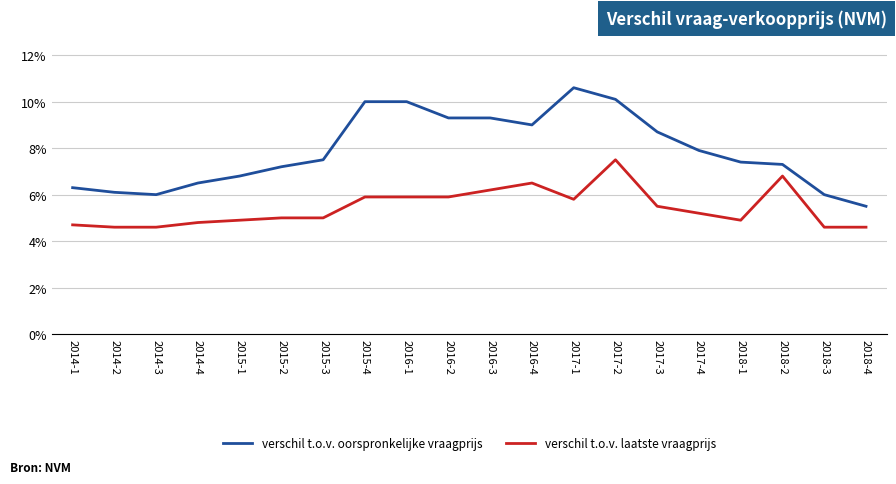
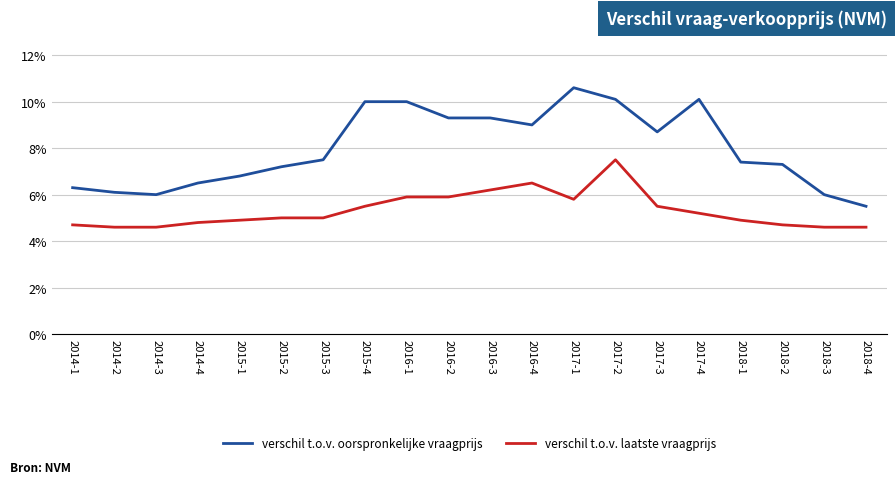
  {
    "verschil t.o.v. oorspronkelijke vraagprijs": {
      "2014-1": "6.3%",
      "2014-2": "6.1%",
      "2014-3": "6.0%",
      "2014-4": "6.5%",
      "2015-1": "6.8%",
      "2015-2": "7.2%",
      "2015-3": "7.5%",
      "2015-4": "10.0%",
      "2016-1": "10.0%",
      "2016-2": "9.3%",
      "2016-3": "9.3%",
      "2016-4": "9.0%",
      "2017-1": "10.6%",
      "2017-2": "10.1%",
      "2017-3": "8.7%",
-     "2017-4": "7.9%",
+     "2017-4": "10.1%",
      "2018-1": "7.4%",
      "2018-2": "7.3%",
      "2018-3": "6.0%",
      "2018-4": "5.5%"
    },
    "verschil t.o.v. laatste vraagprijs": {
      "2014-1": "4.7%",
      "2014-2": "4.6%",
      "2014-3": "4.6%",
      "2014-4": "4.8%",
      "2015-1": "4.9%",
      "2015-2": "5.0%",
      "2015-3": "5.0%",
-     "2015-4": "5.9%",
+     "2015-4": "5.5%",
      "2016-1": "5.9%",
      "2016-2": "5.9%",
      "2016-3": "6.2%",
      "2016-4": "6.5%",
      "2017-1": "5.8%",
      "2017-2": "7.5%",
      "2017-3": "5.5%",
      "2017-4": "5.2%",
      "2018-1": "4.9%",
-     "2018-2": "6.8%",
+     "2018-2": "4.7%",
      "2018-3": "4.6%",
      "2018-4": "4.6%"
    }
  }
